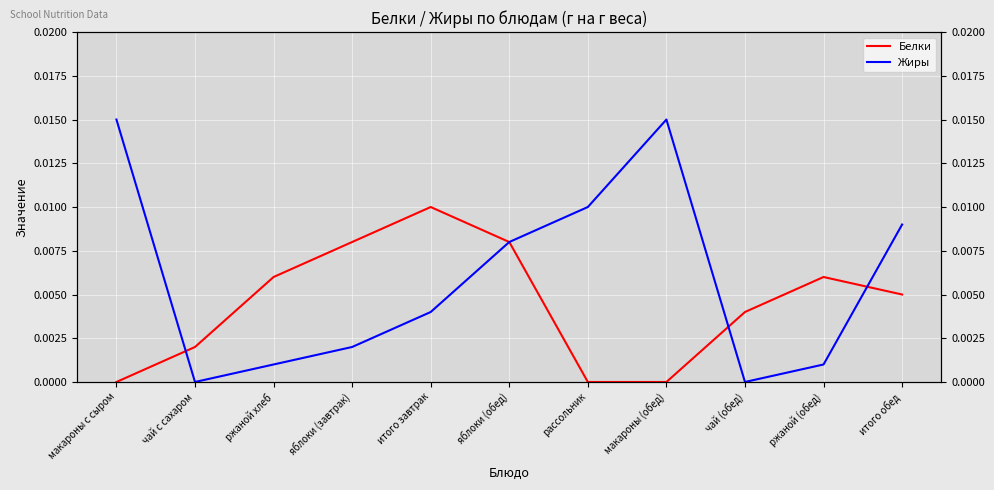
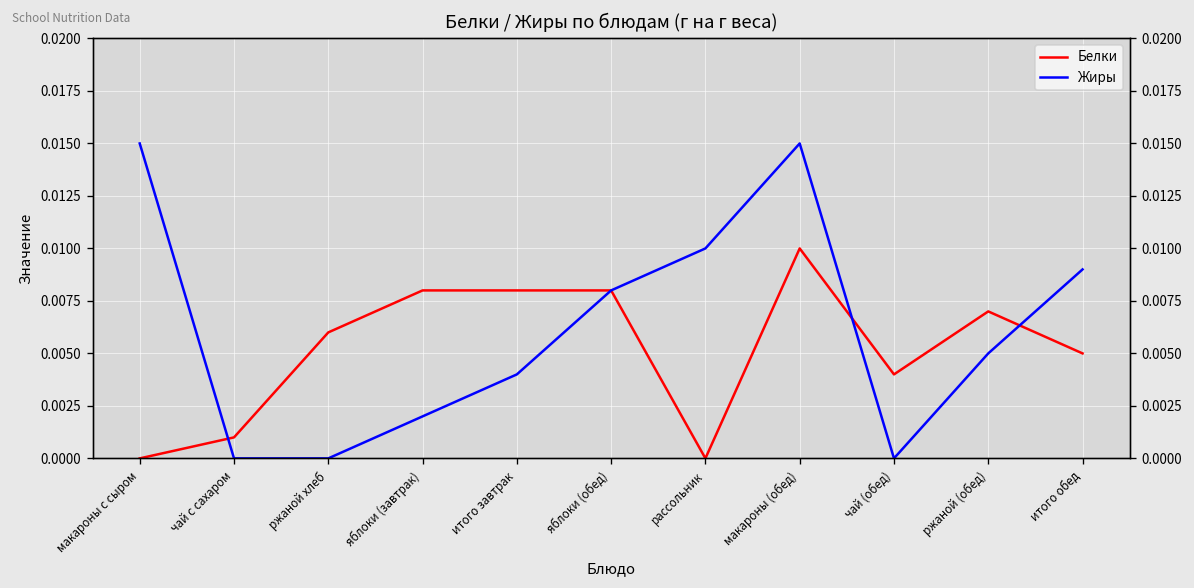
  {
    "Белки": {
      "макароны с сыром": 0.000,
-     "чай с сахаром": 0.002,
+     "чай с сахаром": 0.001,
      "ржаной хлеб": 0.006,
      "яблоки (завтрак)": 0.008,
-     "итого завтрак": 0.010,
+     "итого завтрак": 0.008,
      "рассольник": 0.000,
-     "макароны (обед)": 0.00,
+     "макароны (обед)": 0.01,
      "чай (обед)": 0.004,
-     "ржаной (обед)": 0.006,
+     "ржаной (обед)": 0.007,
      "итого обед": 0.005
    },
    "Жиры": {
      "макароны с сыром": 0.015,
      "чай с сахаром": 0.000,
-     "ржаной хлеб": 0.001,
+     "ржаной хлеб": 0.000,
      "яблоки (завтрак)": 0.002,
      "итого завтрак": 0.004,
      "рассольник": 0.010,
      "макароны (обед)": 0.015,
      "чай (обед)": 0.000,
-     "ржаной (обед)": 0.001,
+     "ржаной (обед)": 0.005,
      "итого обед": 0.009
    }
  }
